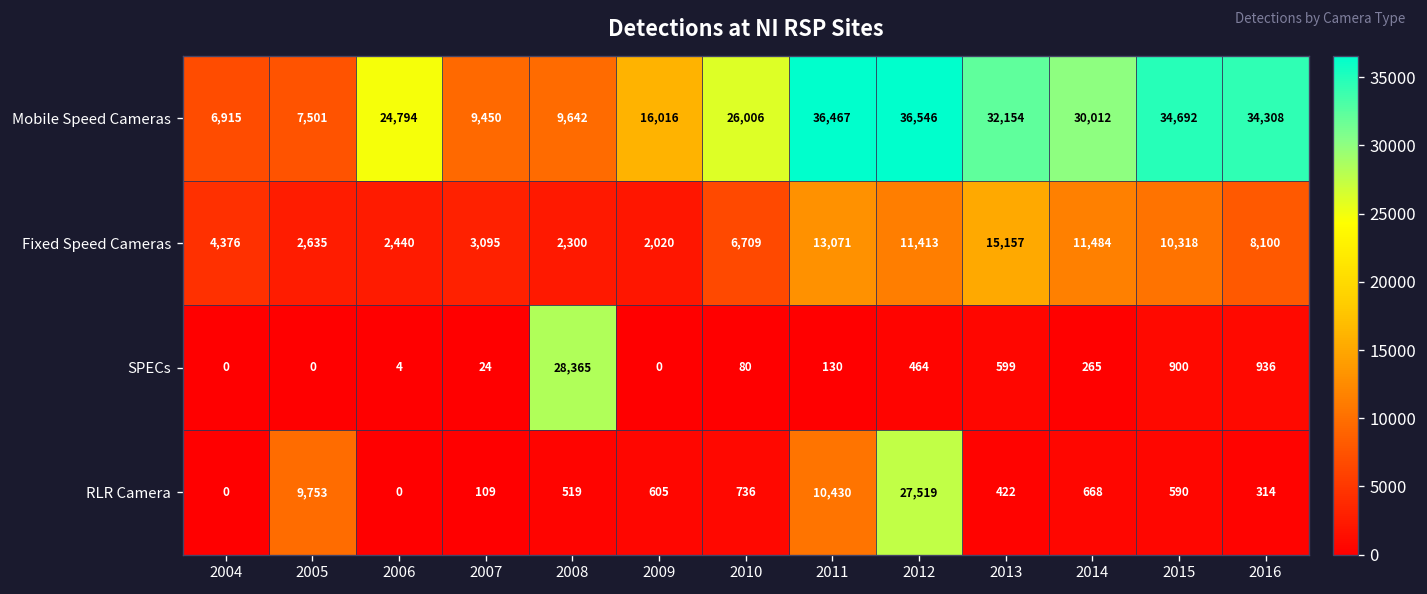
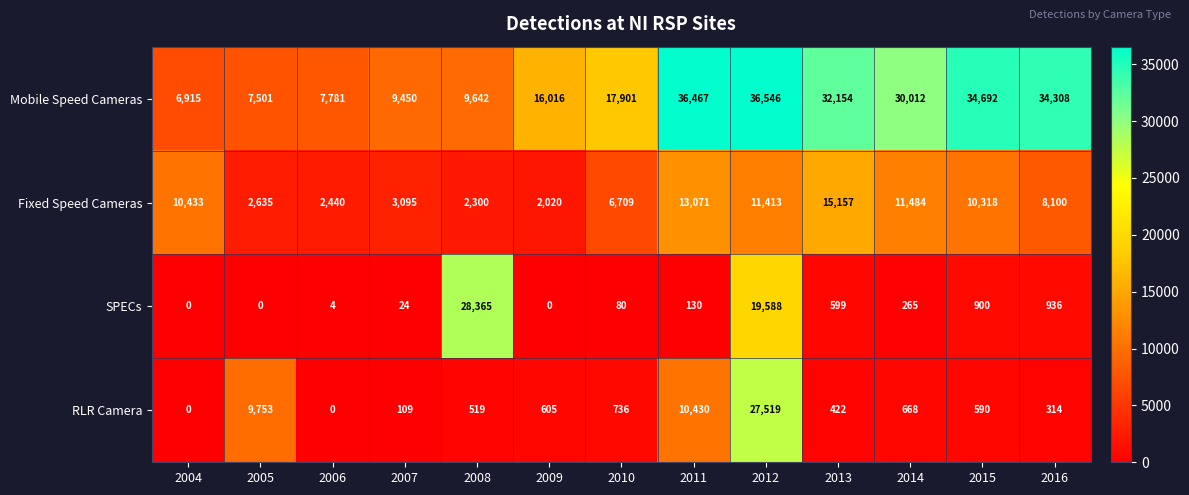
  {
    "Mobile Speed Cameras": {
      "2004": "6,915",
      "2005": "7,501",
-     "2006": "24,794",
+     "2006": "7,781",
      "2007": "9,450",
      "2008": "9,642",
      "2009": "16,016",
-     "2010": "26,006",
+     "2010": "17,901",
      "2011": "36,467",
      "2012": "36,546",
      "2013": "32,154",
      "2014": "30,012",
      "2015": "34,692",
      "2016": "34,308"
    },
    "Fixed Speed Cameras": {
-     "2004": "4,376",
+     "2004": "10,433",
      "2005": "2,635",
      "2006": "2,440",
      "2007": "3,095",
      "2008": "2,300",
      "2009": "2,020",
      "2010": "6,709",
      "2011": "13,071",
      "2012": "11,413",
      "2013": "15,157",
      "2014": "11,484",
      "2015": "10,318",
      "2016": "8,100"
    },
    "SPECs": {
      "2004": "0",
      "2005": "0",
      "2006": "4",
      "2007": "24",
      "2008": "28,365",
      "2009": "0",
      "2010": "80",
      "2011": "130",
-     "2012": "464",
+     "2012": "19,588",
      "2013": "599",
      "2014": "265",
      "2015": "900",
      "2016": "936"
    },
    "RLR Camera": {
      "2004": "0",
      "2005": "9,753",
      "2006": "0",
      "2007": "109",
      "2008": "519",
      "2009": "605",
      "2010": "736",
      "2011": "10,430",
      "2012": "27,519",
      "2013": "422",
      "2014": "668",
      "2015": "590",
      "2016": "314"
    }
  }
